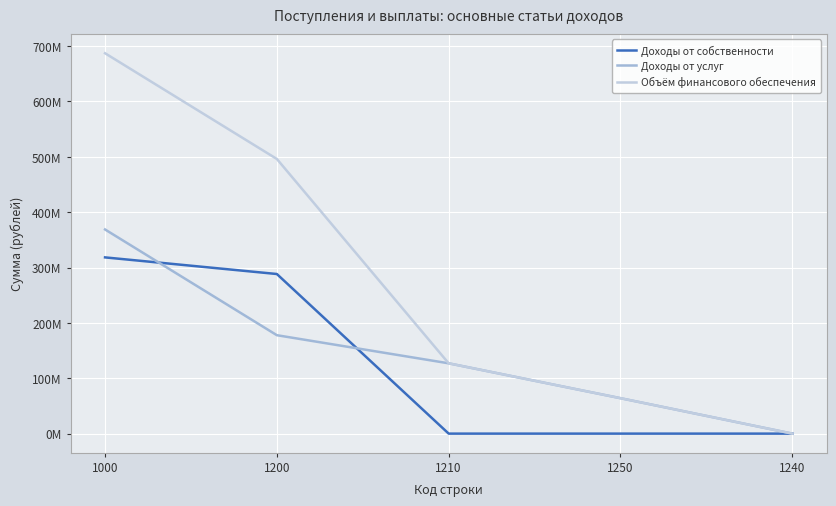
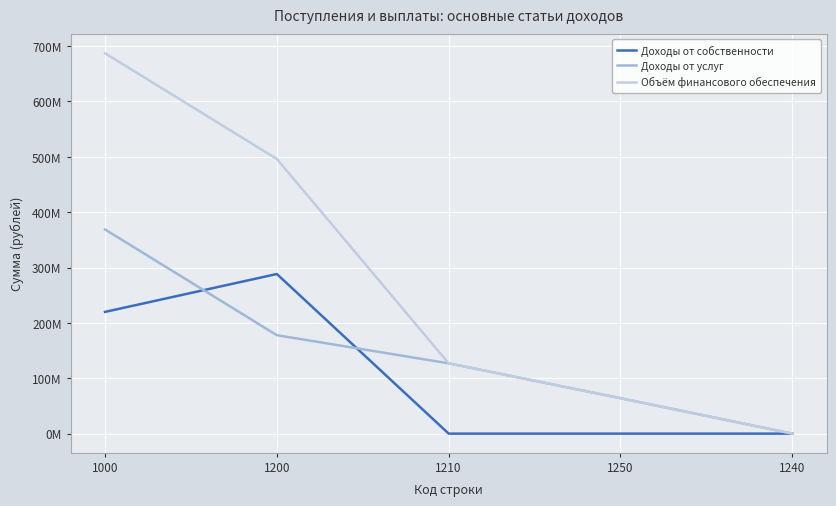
  {
    "Доходы от собственности": {
-     "1000": 320000000,
+     "1000": 220000000,
      "1200": 290000000,
      "1210": 0,
      "1250": 0
    }
  }
